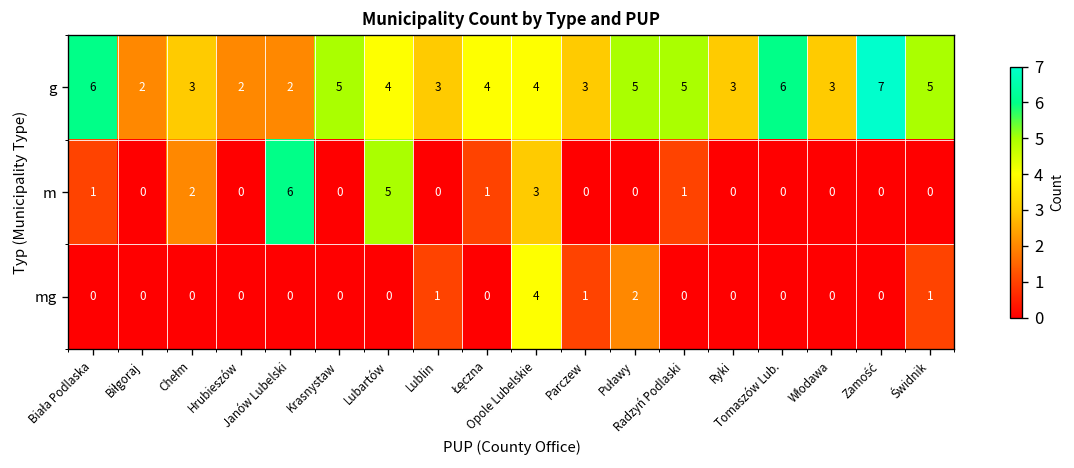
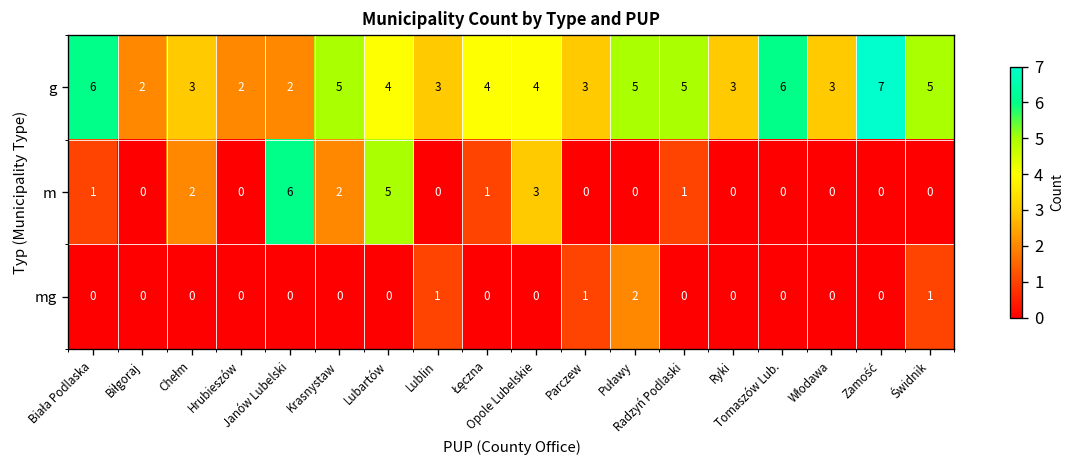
  {
    "g": {
      "Biała Podlaska": 6,
      "Biłgoraj": 2,
      "Chełm": 3,
      "Hrubieszów": 2,
      "Janów Lubelski": 2,
      "Krasnystaw": 5,
      "Lubartów": 4,
      "Lublin": 3,
      "Łęczna": 4,
      "Opole Lubelskie": 4,
      "Parczew": 3,
      "Puławy": 5,
      "Radzyń Podlaski": 5,
      "Ryki": 3,
      "Tomaszów Lub.": 6,
      "Włodawa": 3,
      "Zamość": 7,
      "Świdnik": 5
    },
    "m": {
      "Biała Podlaska": 1,
      "Biłgoraj": 0,
      "Chełm": 2,
      "Hrubieszów": 0,
      "Janów Lubelski": 6,
-     "Krasnystaw": 0,
+     "Krasnystaw": 2,
      "Lubartów": 5,
      "Lublin": 0,
      "Łęczna": 1,
      "Opole Lubelskie": 3,
      "Parczew": 0,
      "Puławy": 0,
      "Radzyń Podlaski": 1,
      "Ryki": 0,
      "Tomaszów Lub.": 0,
      "Włodawa": 0,
      "Zamość": 0,
      "Świdnik": 0
    },
    "mg": {
      "Biała Podlaska": 0,
      "Biłgoraj": 0,
      "Chełm": 0,
      "Hrubieszów": 0,
      "Janów Lubelski": 0,
      "Krasnystaw": 0,
      "Lubartów": 0,
      "Lublin": 1,
      "Łęczna": 0,
-     "Opole Lubelskie": 4,
+     "Opole Lubelskie": 0,
      "Parczew": 1,
      "Puławy": 2,
      "Radzyń Podlaski": 0,
      "Ryki": 0,
      "Tomaszów Lub.": 0,
      "Włodawa": 0,
      "Zamość": 0,
      "Świdnik": 1
    }
  }
